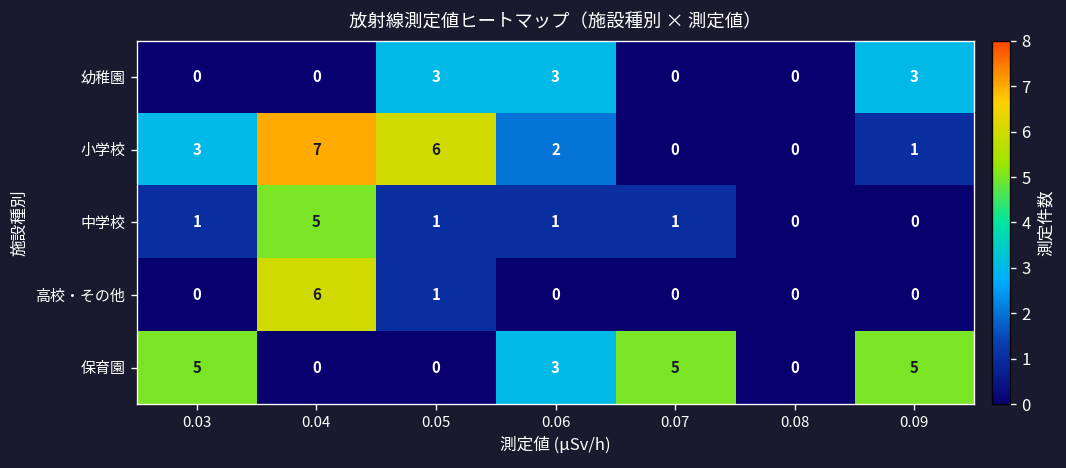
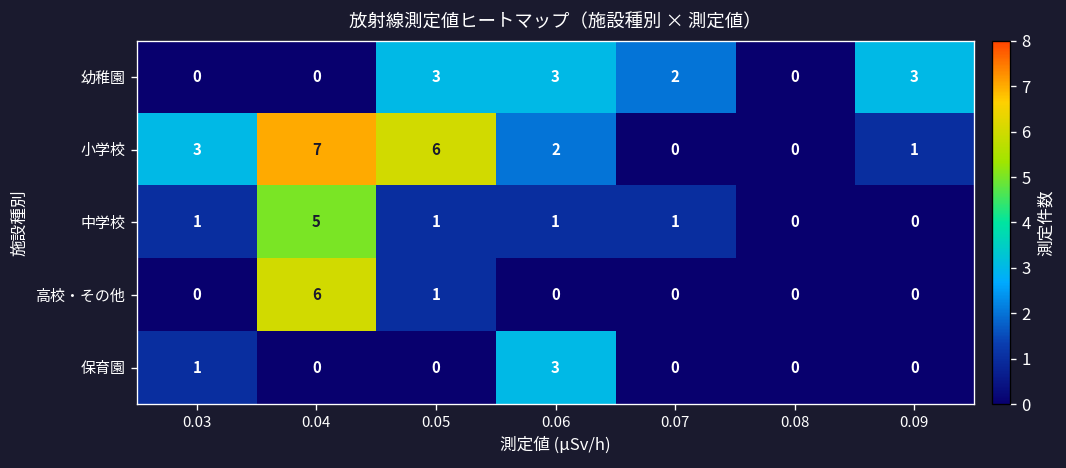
  {
    "幼稚園": {
      "0.03": 0,
      "0.04": 0,
      "0.05": 3,
      "0.06": 3,
-     "0.07": 0,
+     "0.07": 2,
      "0.08": 0,
      "0.09": 3
    },
    "小学校": {
      "0.03": 3,
      "0.04": 7,
      "0.05": 6,
      "0.06": 2,
      "0.07": 0,
      "0.08": 0,
      "0.09": 1
    },
    "中学校": {
      "0.03": 1,
      "0.04": 5,
      "0.05": 1,
      "0.06": 1,
      "0.07": 1,
      "0.08": 0,
      "0.09": 0
    },
    "高校・その他": {
      "0.03": 0,
      "0.04": 6,
      "0.05": 1,
      "0.06": 0,
      "0.07": 0,
      "0.08": 0,
      "0.09": 0
    },
    "保育園": {
-     "0.03": 5,
+     "0.03": 1,
      "0.04": 0,
      "0.05": 0,
      "0.06": 3,
-     "0.07": 5,
+     "0.07": 0,
      "0.08": 0,
-     "0.09": 5
+     "0.09": 0
    }
  }
